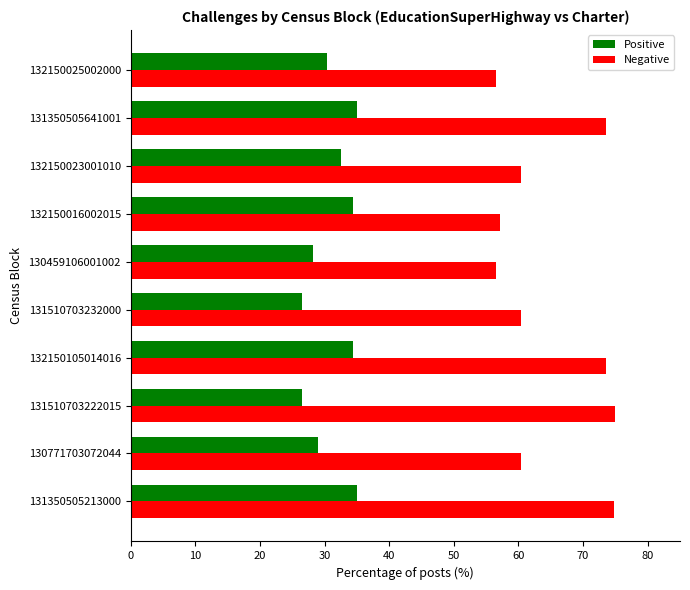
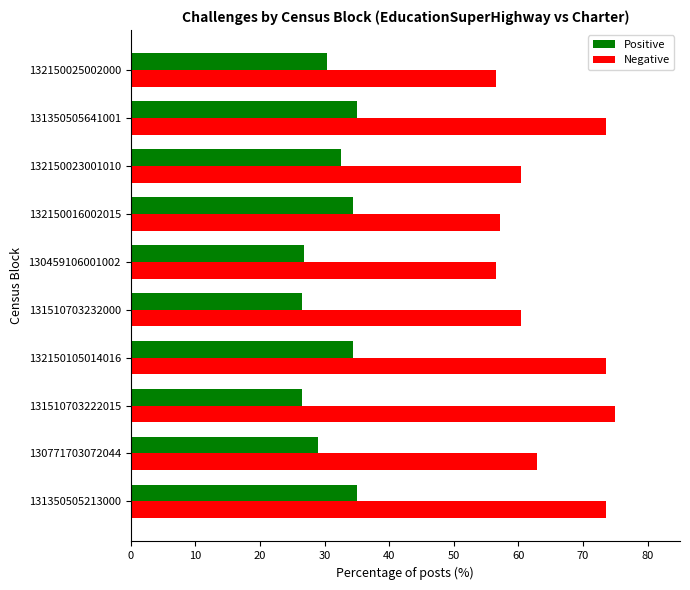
  {
    "Positive": {
      "132150025002000": 30,
      "131350505641001": 35,
      "132150023001010": 33,
      "132150016002015": 34,
-     "130459106001002": 28,
+     "130459106001002": 27,
      "131510703232000": 27,
      "132150105014016": 34,
      "131510703222015": 27,
      "130771703072044": 29,
      "131350505213000": 35
    },
    "Negative": {
      "132150025002000": 57,
      "131350505641001": 73,
      "132150023001010": 60,
      "132150016002015": 57,
      "130459106001002": 57,
      "131510703232000": 60,
      "132150105014016": 73,
      "131510703222015": 75,
-     "130771703072044": 60,
-     "131350505213000": 75
+     "130771703072044": 63,
+     "131350505213000": 73
    }
  }
